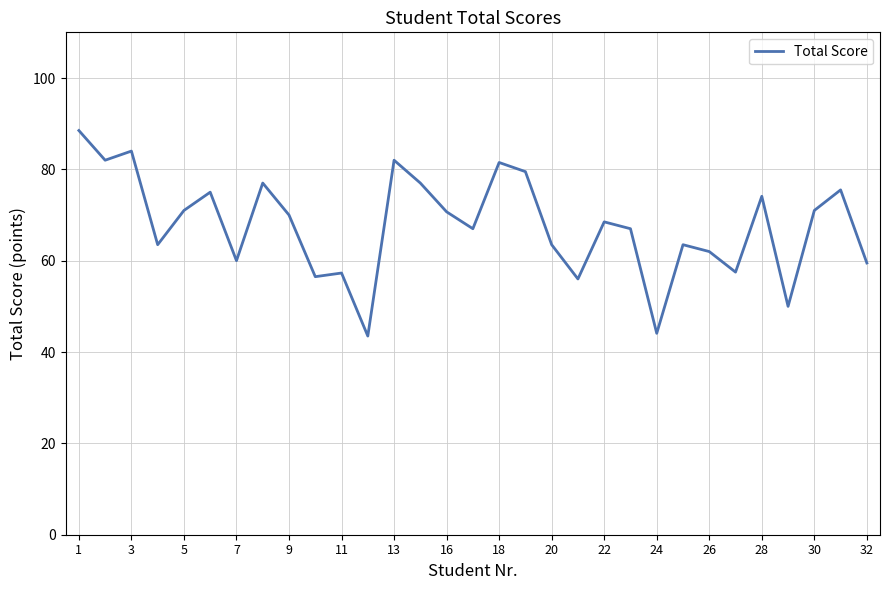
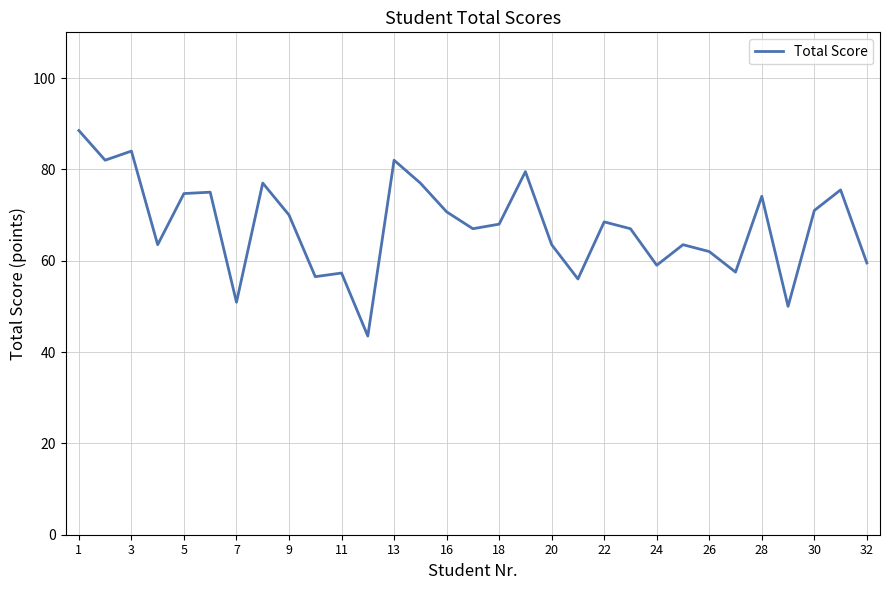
  {
    "1": 89,
    "3": 84,
-   "5": 71,
-   "7": 60,
+   "5": 75,
+   "7": 51,
    "9": 70,
    "11": 57,
    "13": 82,
    "16": 71,
-   "18": 82,
+   "18": 68,
    "20": 64,
    "22": 69,
-   "24": 44,
+   "24": 59,
    "26": 62,
    "28": 74,
    "30": 71,
    "32": 60
  }
